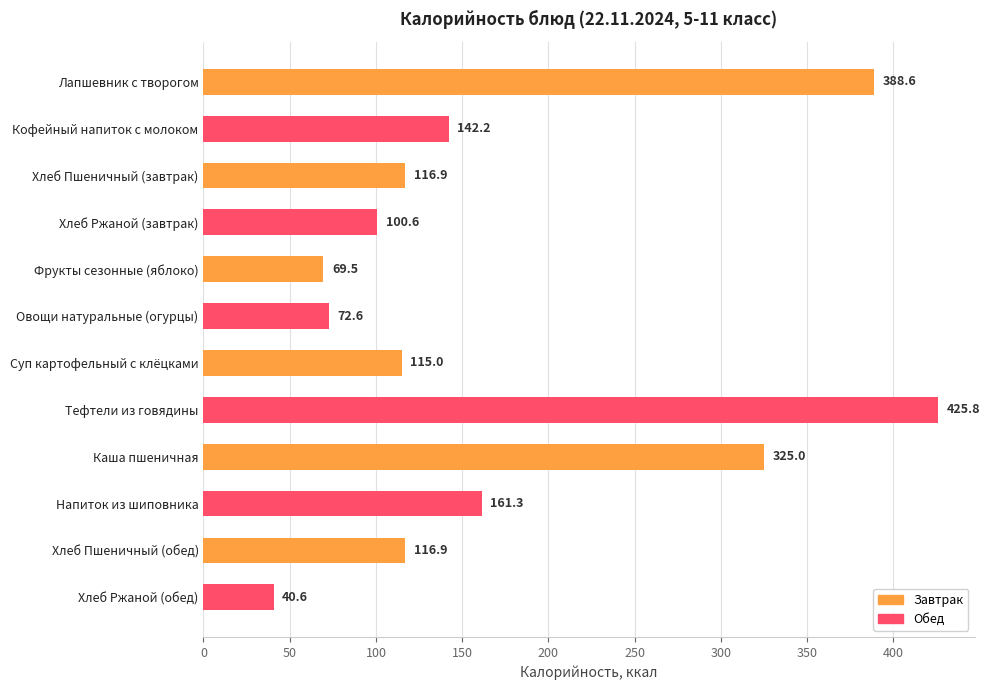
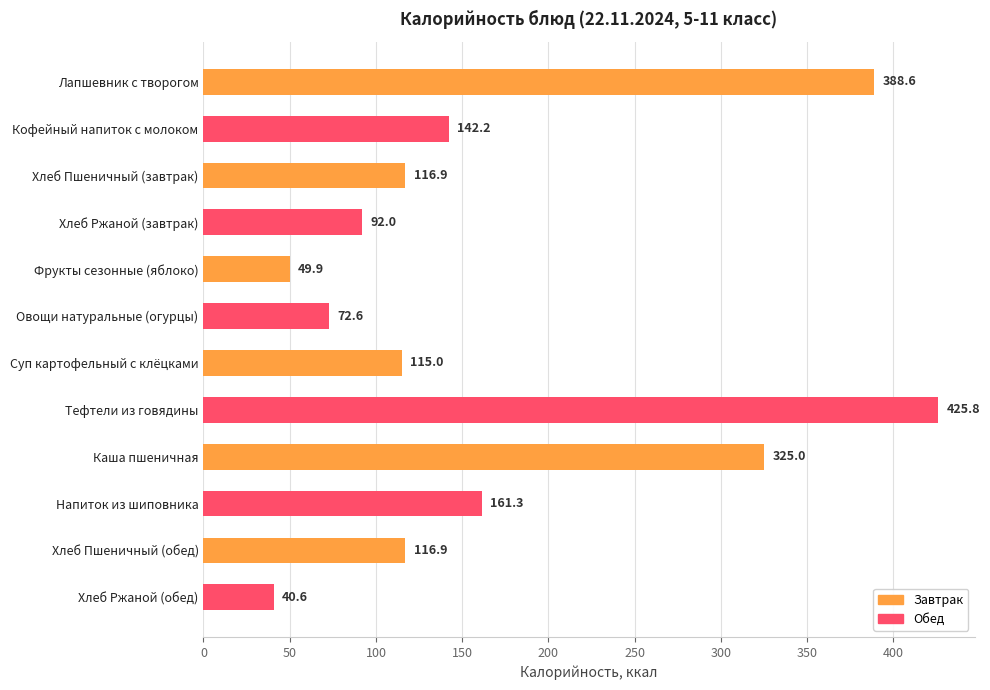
  {
    "Лапшевник с творогом": 388.6,
    "Кофейный напиток с молоком": 142.2,
    "Хлеб Пшеничный (завтрак)": 116.9,
-   "Хлеб Ржаной (завтрак)": 100.6,
-   "Фрукты сезонные (яблоко)": 69.5,
+   "Хлеб Ржаной (завтрак)": 92.0,
+   "Фрукты сезонные (яблоко)": 49.9,
    "Овощи натуральные (огурцы)": 72.6,
    "Суп картофельный с клёцками": 115.0,
    "Тефтели из говядины": 425.8,
    "Каша пшеничная": 325.0,
    "Напиток из шиповника": 161.3,
    "Хлеб Пшеничный (обед)": 116.9,
    "Хлеб Ржаной (обед)": 40.6
  }
